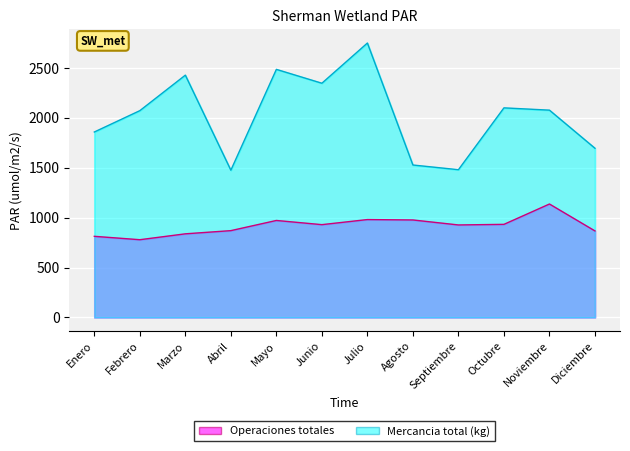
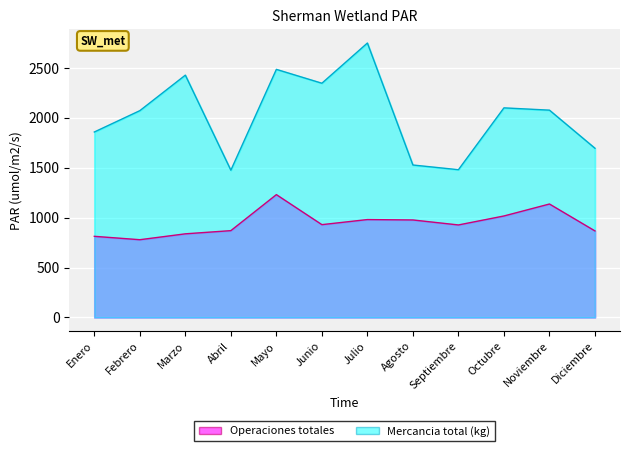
  {
    "Operaciones totales": {
      "Enero": 800,
      "Febrero": 800,
      "Marzo": 800,
      "Abril": 900,
-     "Mayo": 1000,
+     "Mayo": 1200,
      "Junio": 900,
      "Julio": 1000,
      "Agosto": 1000,
      "Septiembre": 900,
-     "Octubre": 900,
+     "Octubre": 1000,
      "Noviembre": 1100,
      "Diciembre": 900
    },
    "Mercancia total (kg)": {
      "Enero": 1900,
      "Febrero": 2100,
      "Marzo": 2400,
      "Abril": 1500,
      "Mayo": 2500,
      "Junio": 2300,
      "Julio": 2800,
      "Agosto": 1500,
      "Septiembre": 1500,
      "Octubre": 2100,
      "Noviembre": 2100,
      "Diciembre": 1700
    }
  }
